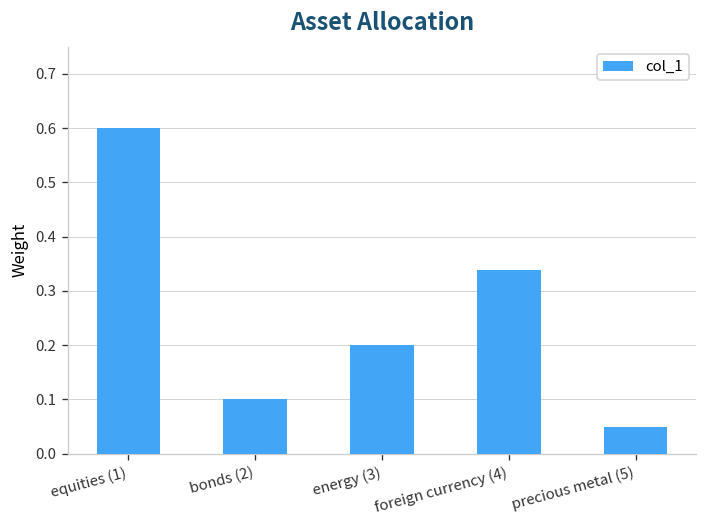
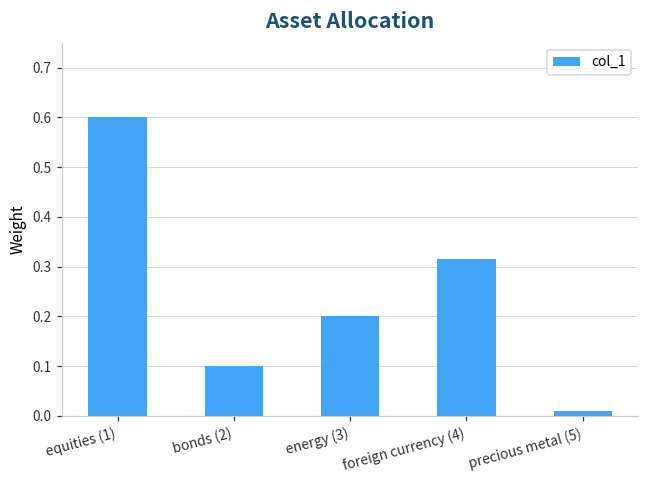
  {
    "equities (1)": 0.60,
    "bonds (2)": 0.10,
    "energy (3)": 0.20,
-   "foreign currency (4)": 0.34,
-   "precious metal (5)": 0.05
+   "foreign currency (4)": 0.32,
+   "precious metal (5)": 0.01
  }
